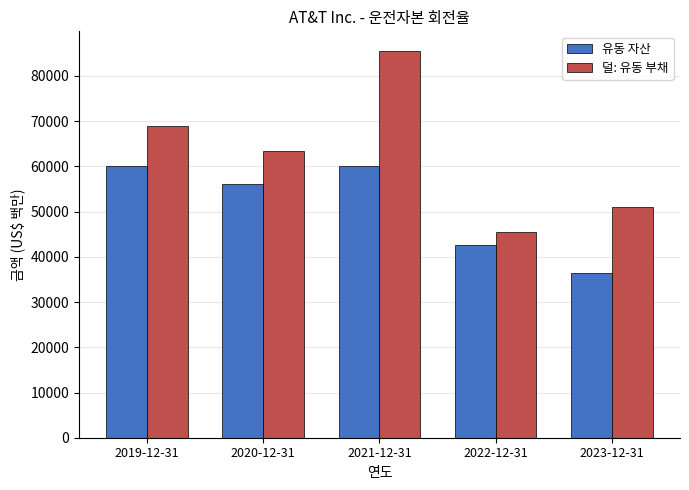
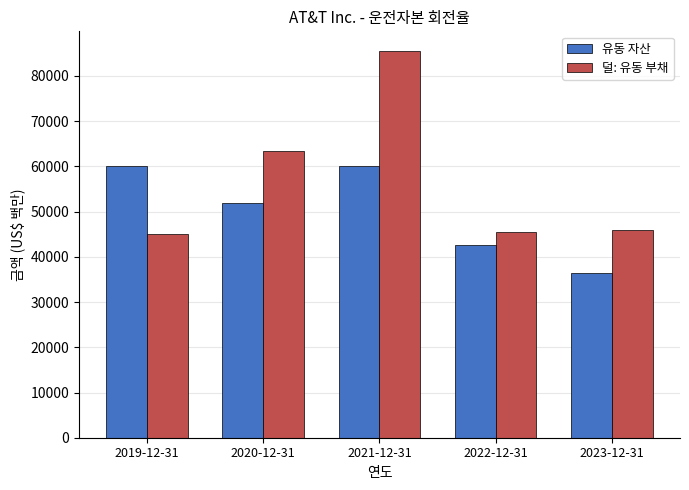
  {
    "유동 자산": {
      "2019-12-31": 60000,
-     "2020-12-31": 56000,
+     "2020-12-31": 52000,
      "2021-12-31": 60000,
      "2022-12-31": 43000,
      "2023-12-31": 36000
    },
    "덜: 유동 부채": {
-     "2019-12-31": 69000,
+     "2019-12-31": 45000,
      "2020-12-31": 63000,
      "2021-12-31": 86000,
      "2022-12-31": 45000,
-     "2023-12-31": 51000
+     "2023-12-31": 46000
    }
  }
